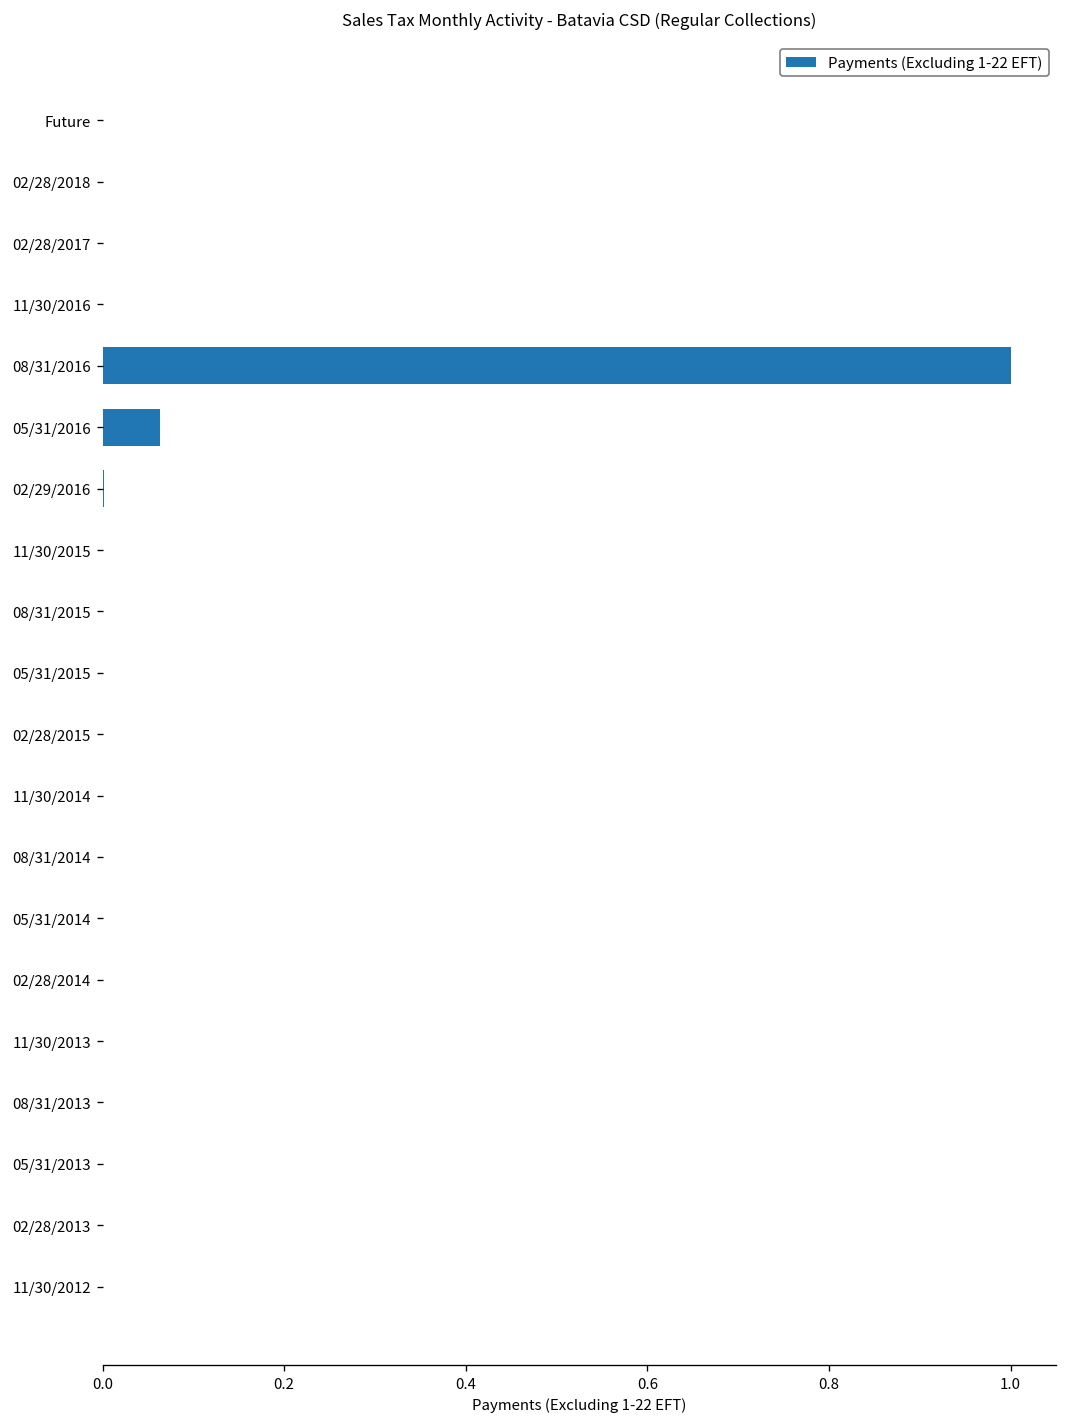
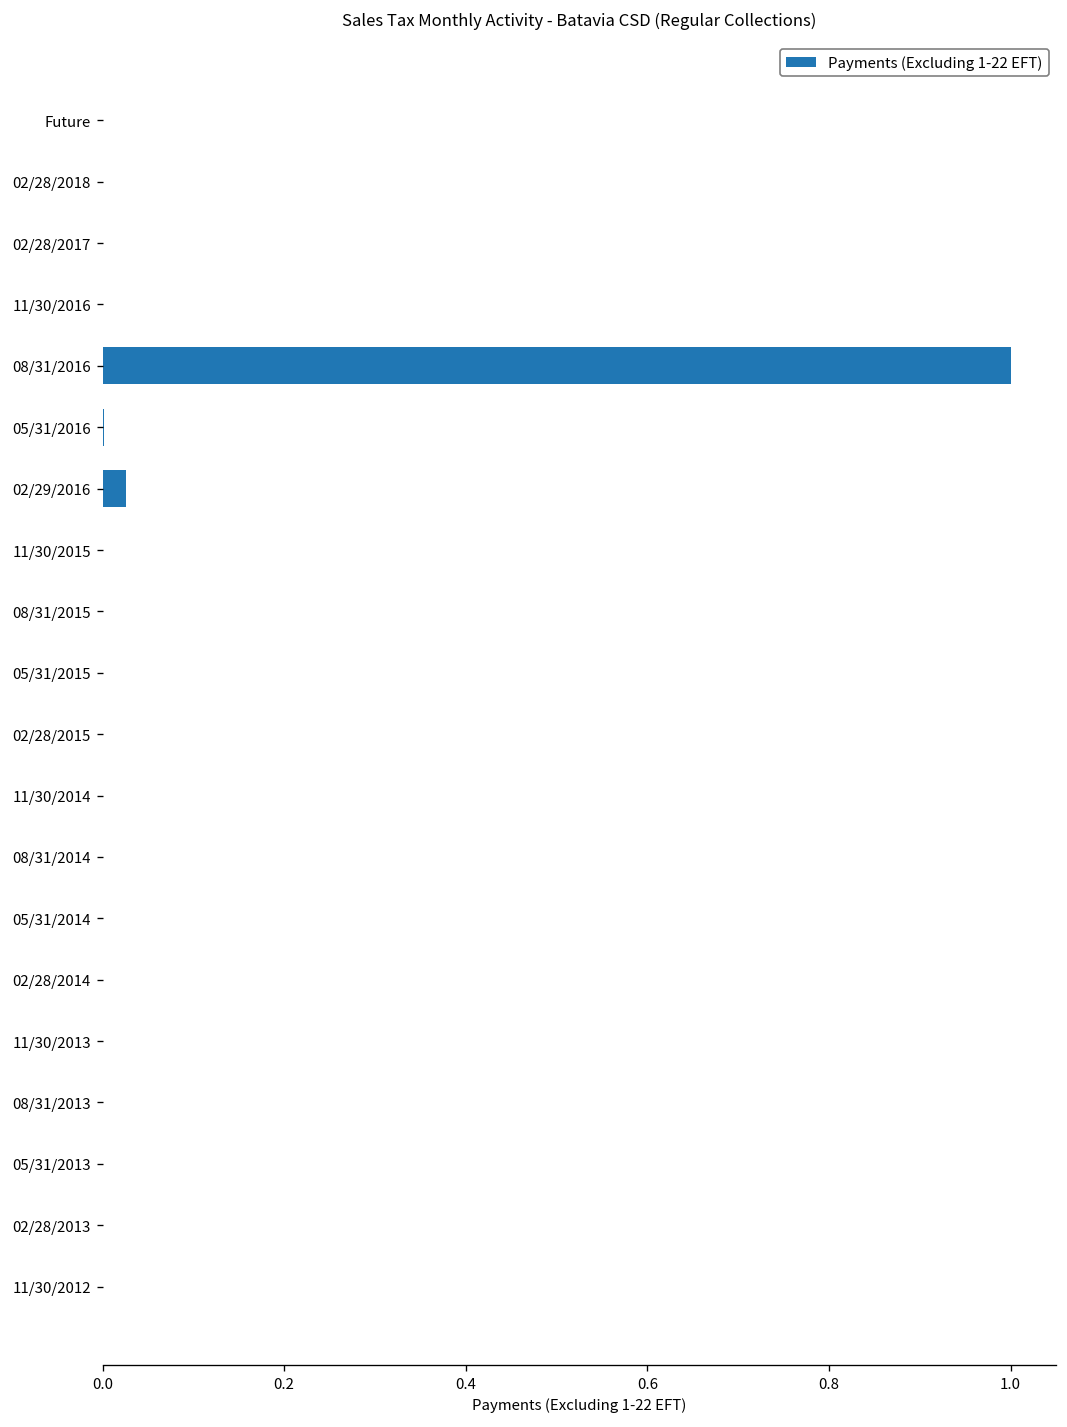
  {
    "Future": 0.00,
    "02/28/2018": 0.00,
    "11/30/2016": 0.00,
    "08/31/2016": 1.00,
-   "05/31/2016": 0.06,
-   "02/29/2016": 0.00
+   "05/31/2016": 0.00,
+   "02/29/2016": 0.03
  }
